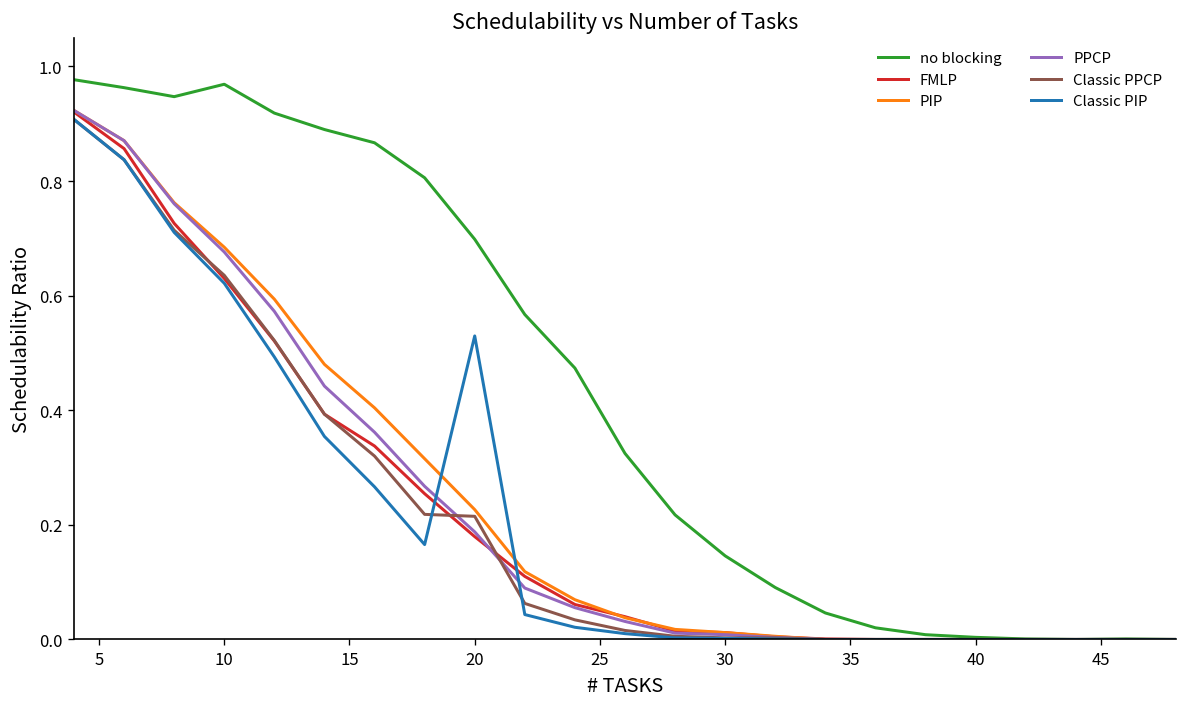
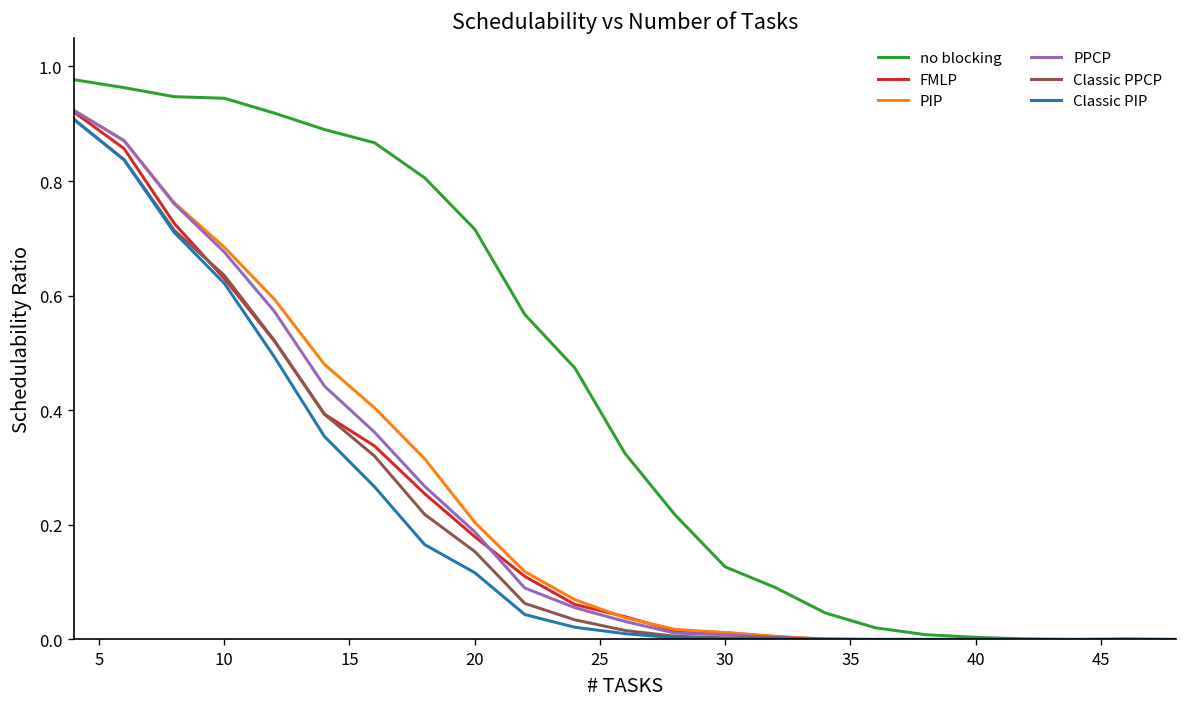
  {
    "no blocking": {
-     "10": 0.97,
-     "20": 0.70,
-     "30": 0.15
+     "10": 0.94,
+     "20": 0.72,
+     "30": 0.13
    },
    "FMLP": {
      "10": 0.63,
      "20": 0.18
    },
    "PIP": {
      "10": 0.68,
-     "20": 0.23
+     "20": 0.20
    },
    "PPCP": {
      "10": 0.68,
      "20": 0.19
    },
    "Classic PPCP": {
      "10": 0.64,
-     "20": 0.21
+     "20": 0.15
    },
    "Classic PIP": {
      "10": 0.62,
-     "20": 0.53
+     "20": 0.12
    }
  }
